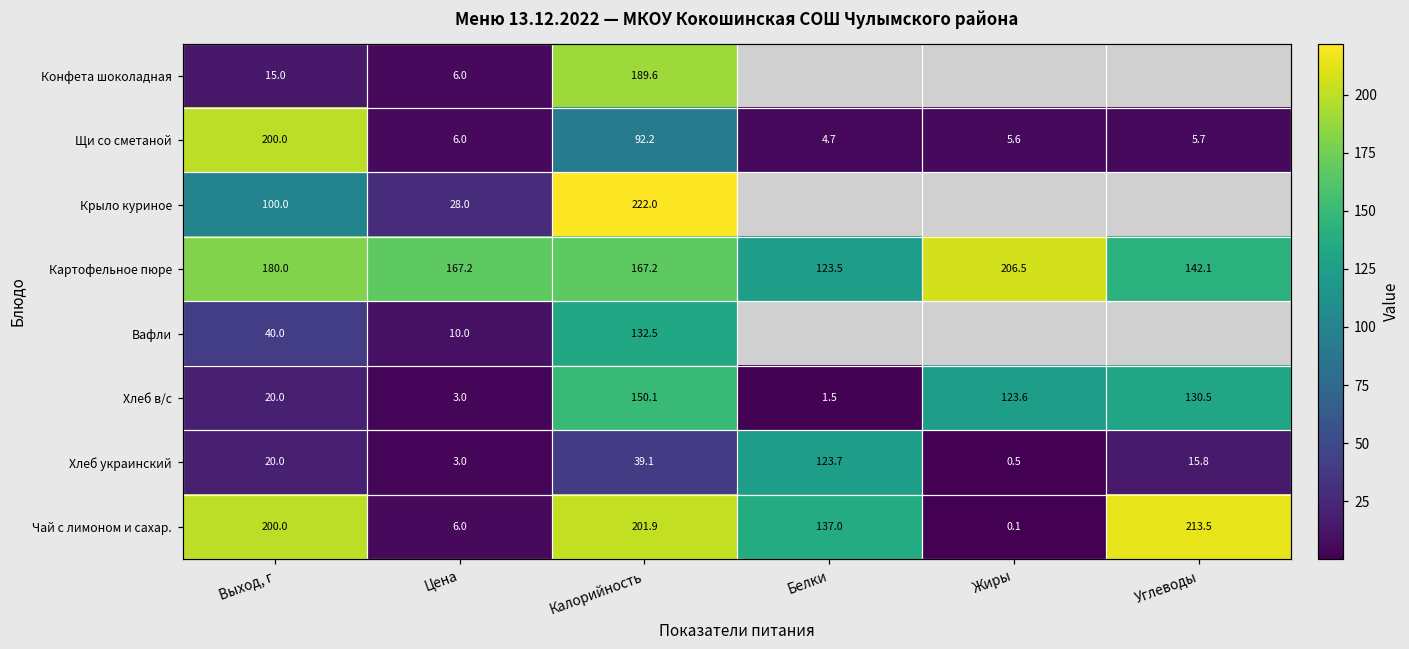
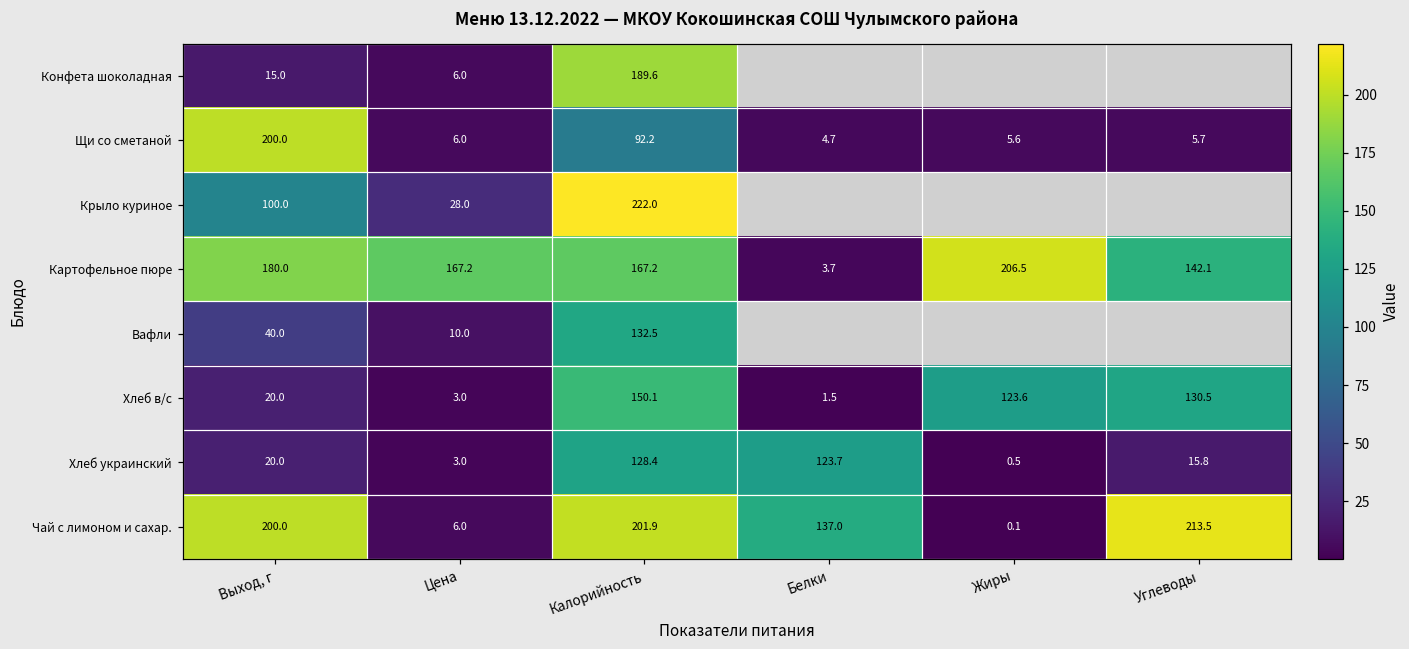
  {
    "Конфета шоколадная": {
      "Выход, г": 15.0,
      "Цена": 6.0,
      "Калорийность": 189.6
    },
    "Щи со сметаной": {
      "Выход, г": 200.0,
      "Цена": 6.0,
      "Калорийность": 92.2,
      "Белки": 4.7,
      "Жиры": 5.6,
      "Углеводы": 5.7
    },
    "Крыло куриное": {
      "Выход, г": 100.0,
      "Цена": 28.0,
      "Калорийность": 222.0
    },
    "Картофельное пюре": {
      "Выход, г": 180.0,
      "Цена": 167.2,
      "Калорийность": 167.2,
-     "Белки": 123.5,
+     "Белки": 3.7,
      "Жиры": 206.5,
      "Углеводы": 142.1
    },
    "Вафли": {
      "Выход, г": 40.0,
      "Цена": 10.0,
      "Калорийность": 132.5
    },
    "Хлеб в/с": {
      "Выход, г": 20.0,
      "Цена": 3.0,
      "Калорийность": 150.1,
      "Белки": 1.5,
      "Жиры": 123.6,
      "Углеводы": 130.5
    },
    "Хлеб украинский": {
      "Выход, г": 20.0,
      "Цена": 3.0,
-     "Калорийность": 39.1,
+     "Калорийность": 128.4,
      "Белки": 123.7,
      "Жиры": 0.5,
      "Углеводы": 15.8
    },
    "Чай с лимоном и сахар.": {
      "Выход, г": 200.0,
      "Цена": 6.0,
      "Калорийность": 201.9,
      "Белки": 137.0,
      "Жиры": 0.1,
      "Углеводы": 213.5
    }
  }
